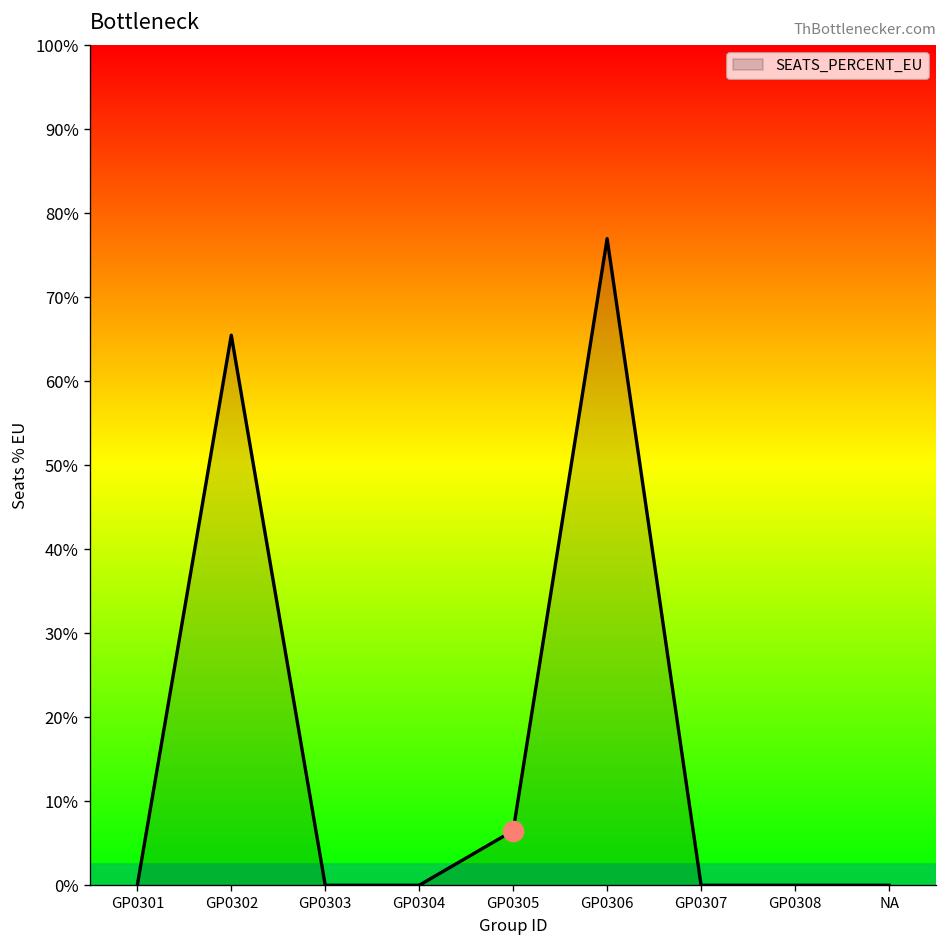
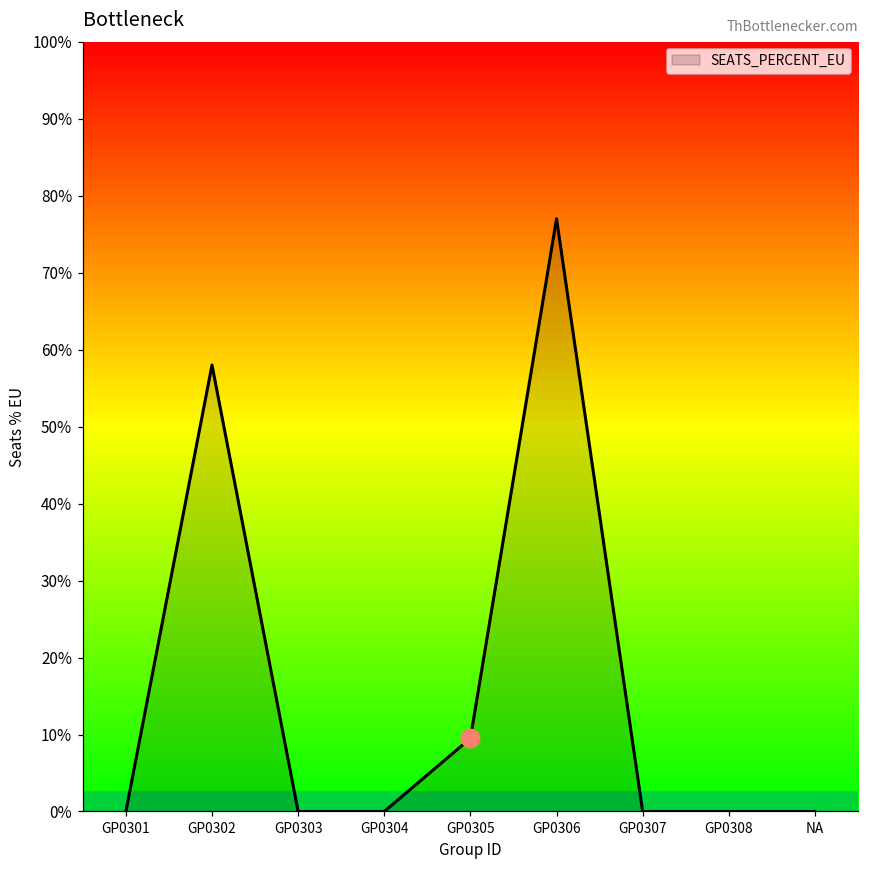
  {
    "SEATS_PERCENT_EU": {
-     "GP0302": "66%",
-     "GP0305": "7%",
+     "GP0302": "58%",
+     "GP0305": "10%",
      "GP0306": "77%"
    }
  }
